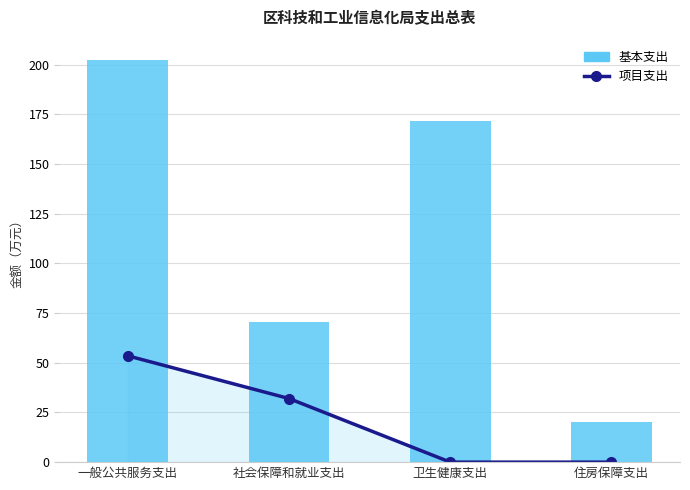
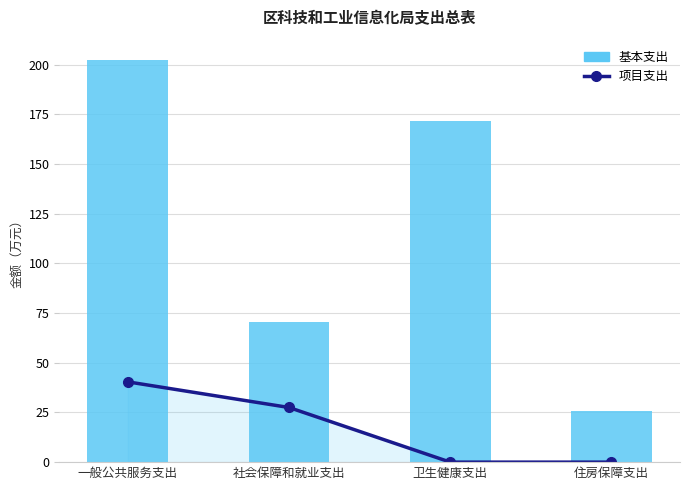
  {
    "项目支出": {
-     "一般公共服务支出": 54,
-     "社会保障和就业支出": 32,
+     "一般公共服务支出": 40,
+     "社会保障和就业支出": 28,
      "卫生健康支出": 0,
      "住房保障支出": 0
    },
    "基本支出": {
      "一般公共服务支出": 202,
      "社会保障和就业支出": 71,
      "卫生健康支出": 171,
-     "住房保障支出": 20
+     "住房保障支出": 26
    }
  }
